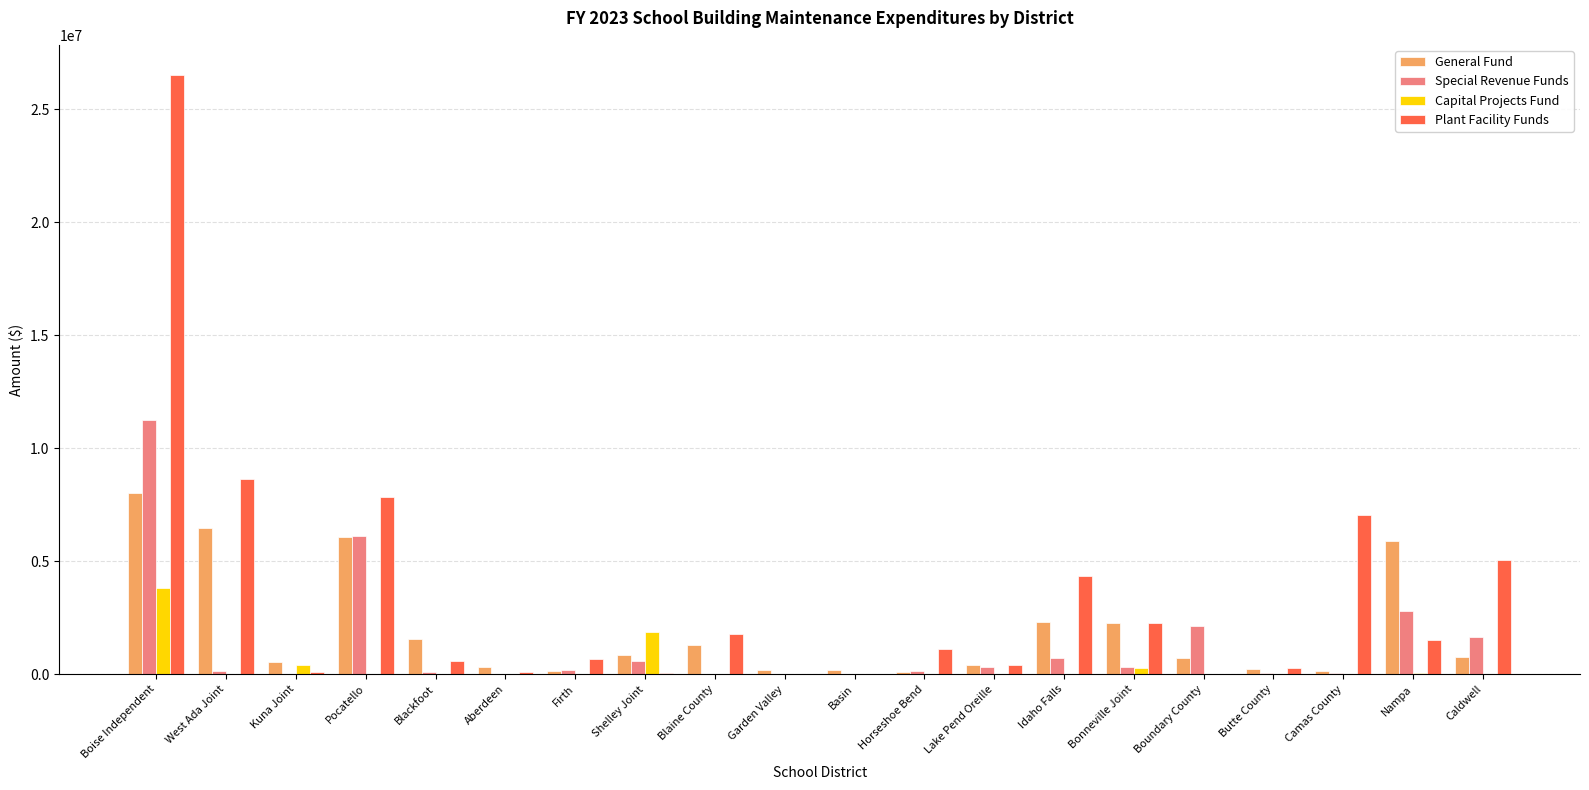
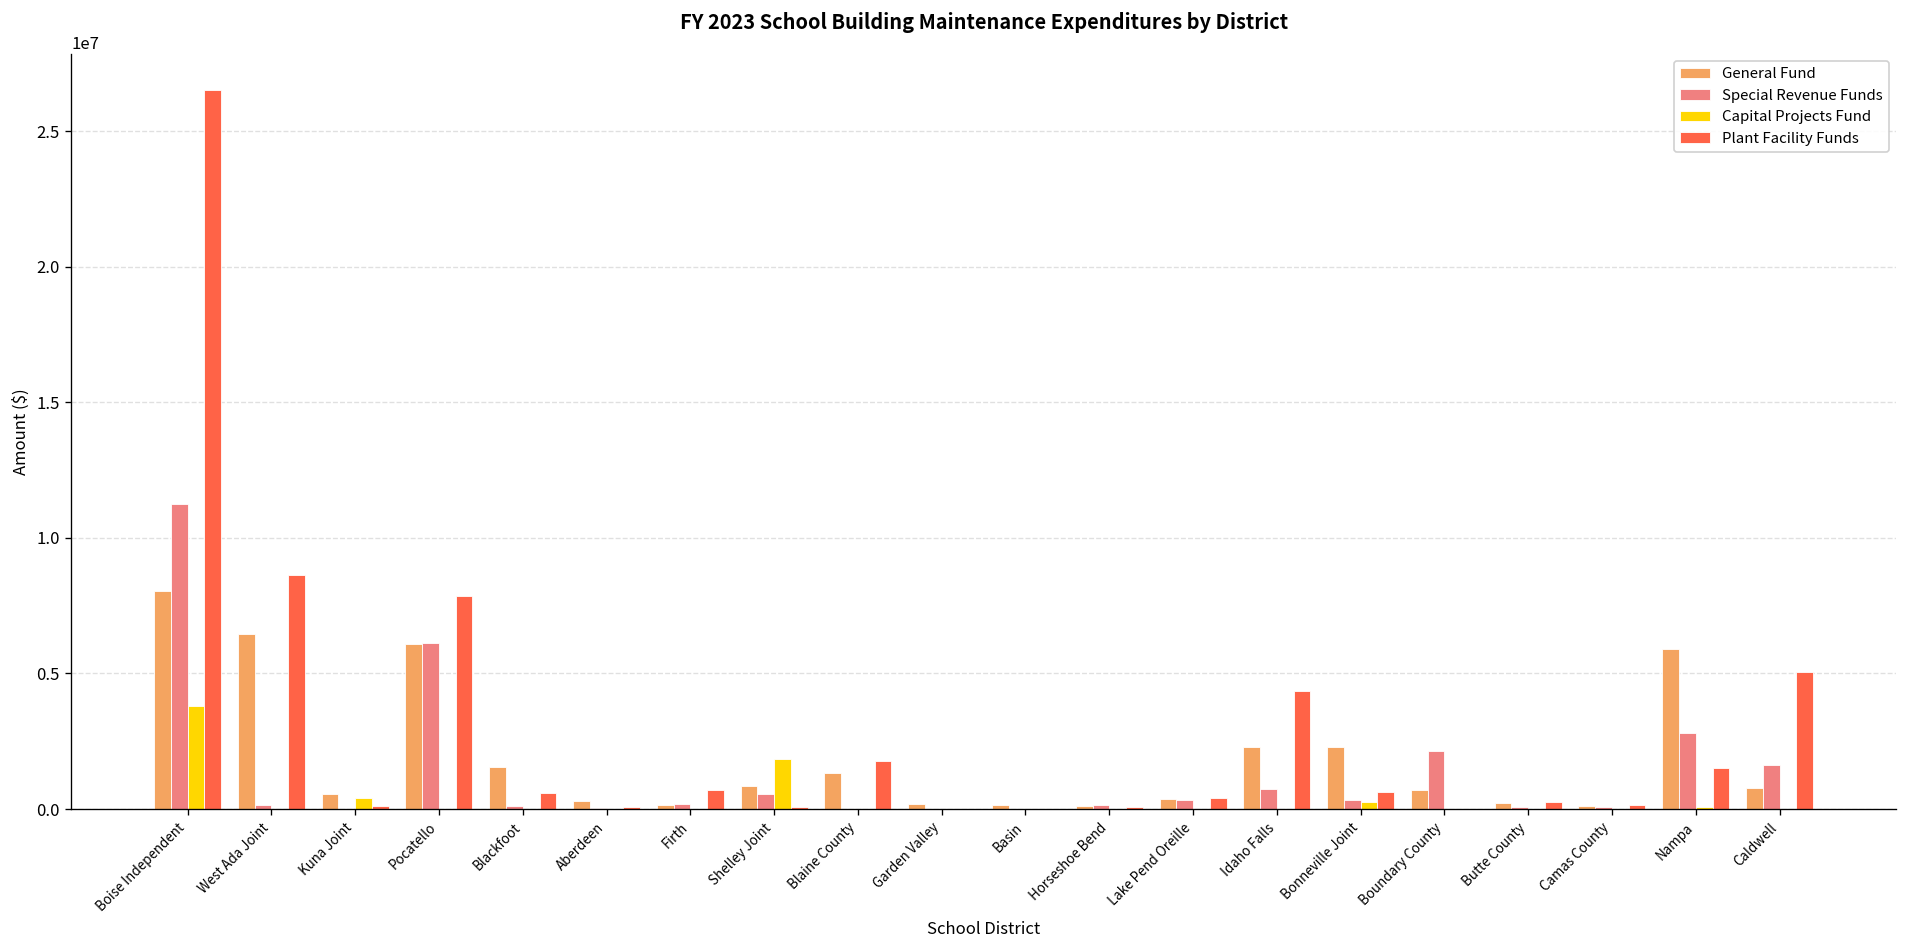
  {
    "Capital Projects Fund": {
      "Boise Independent": 3800000,
      "West Ada Joint": 0,
      "Kuna Joint": 400000,
      "Pocatello": 0,
      "Blackfoot": 0,
      "Aberdeen": 0,
      "Firth": 0,
      "Shelley Joint": 1900000,
      "Blaine County": 0,
      "Garden Valley": 0,
      "Basin": 0,
      "Horseshoe Bend": 0,
      "Lake Pend Oreille": 0,
      "Idaho Falls": 0,
      "Bonneville Joint": 300000,
      "Boundary County": 0,
      "Butte County": 0,
      "Camas County": 0,
      "Caldwell": 0
    },
    "Plant Facility Funds": {
      "Boise Independent": 26500000,
      "West Ada Joint": 8600000,
      "Kuna Joint": 100000,
      "Pocatello": 7800000,
      "Blackfoot": 600000,
      "Firth": 700000,
      "Blaine County": 1800000,
      "Garden Valley": 0,
      "Basin": 0,
-     "Horseshoe Bend": 1100000,
+     "Horseshoe Bend": 100000,
      "Lake Pend Oreille": 400000,
      "Idaho Falls": 4300000,
-     "Bonneville Joint": 2300000,
+     "Bonneville Joint": 600000,
      "Boundary County": 0,
      "Butte County": 300000,
-     "Camas County": 7000000,
+     "Camas County": 100000,
      "Nampa": 1500000,
      "Caldwell": 5000000
    }
  }
